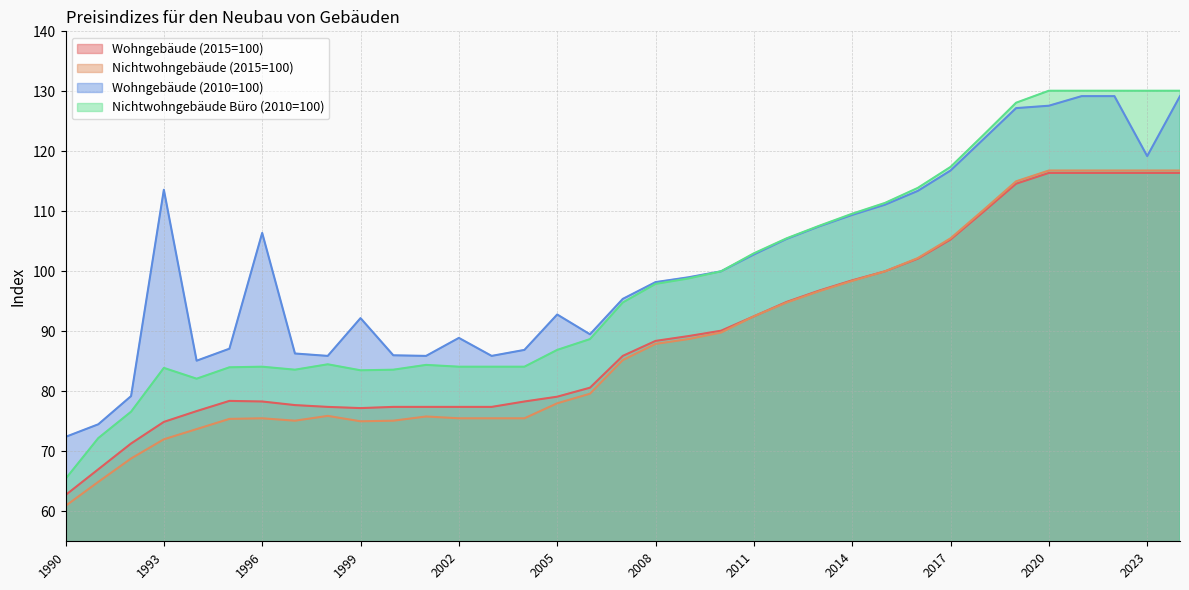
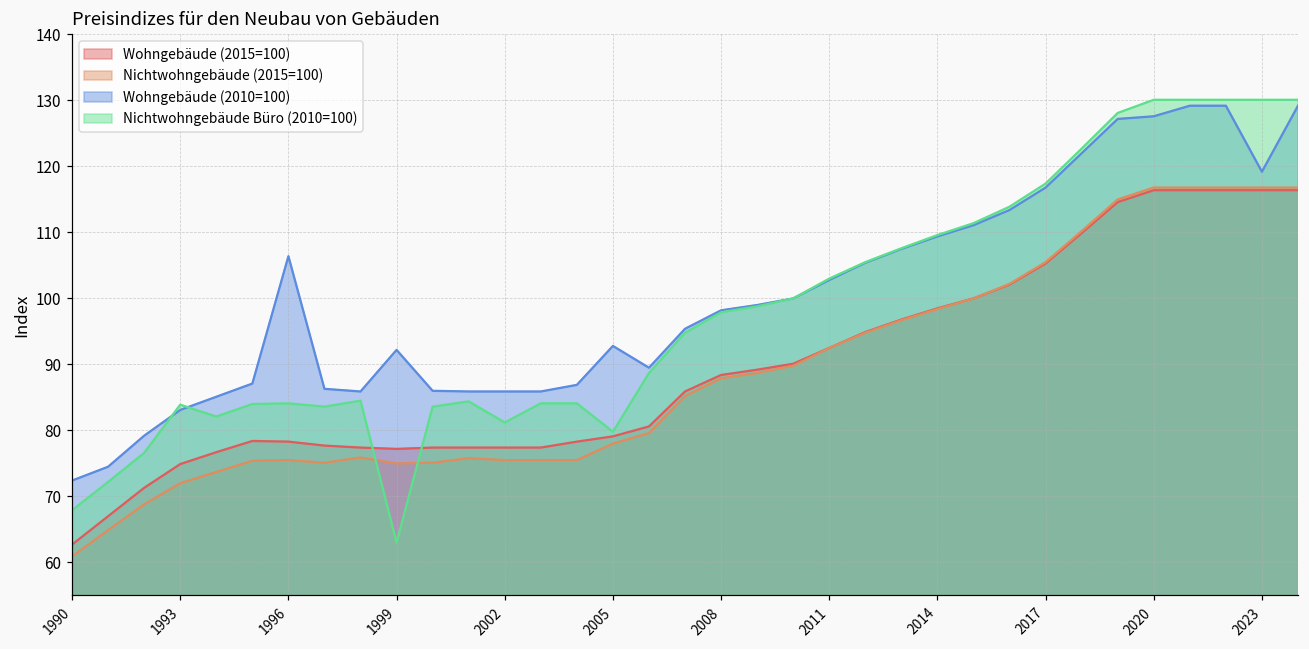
  {
    "Wohngebäude (2010=100)": {
      "1990": 72,
-     "1993": 114,
+     "1993": 83,
      "1996": 106,
      "1999": 92,
-     "2002": 89,
+     "2002": 86,
      "2005": 93,
      "2017": 117,
      "2020": 128,
      "2023": 119
    },
    "Nichtwohngebäude Büro (2010=100)": {
-     "1990": 65,
+     "1990": 68,
      "1993": 84,
      "1996": 84,
-     "1999": 84,
-     "2002": 84,
-     "2005": 87,
+     "1999": 63,
+     "2002": 81,
+     "2005": 80,
      "2017": 117,
      "2020": 130,
      "2023": 130
    }
  }
